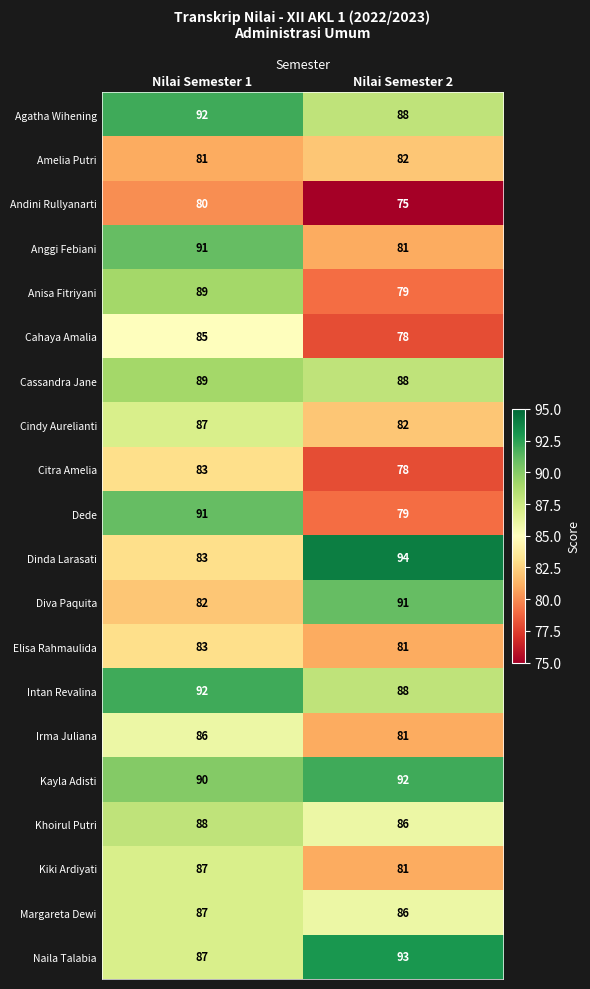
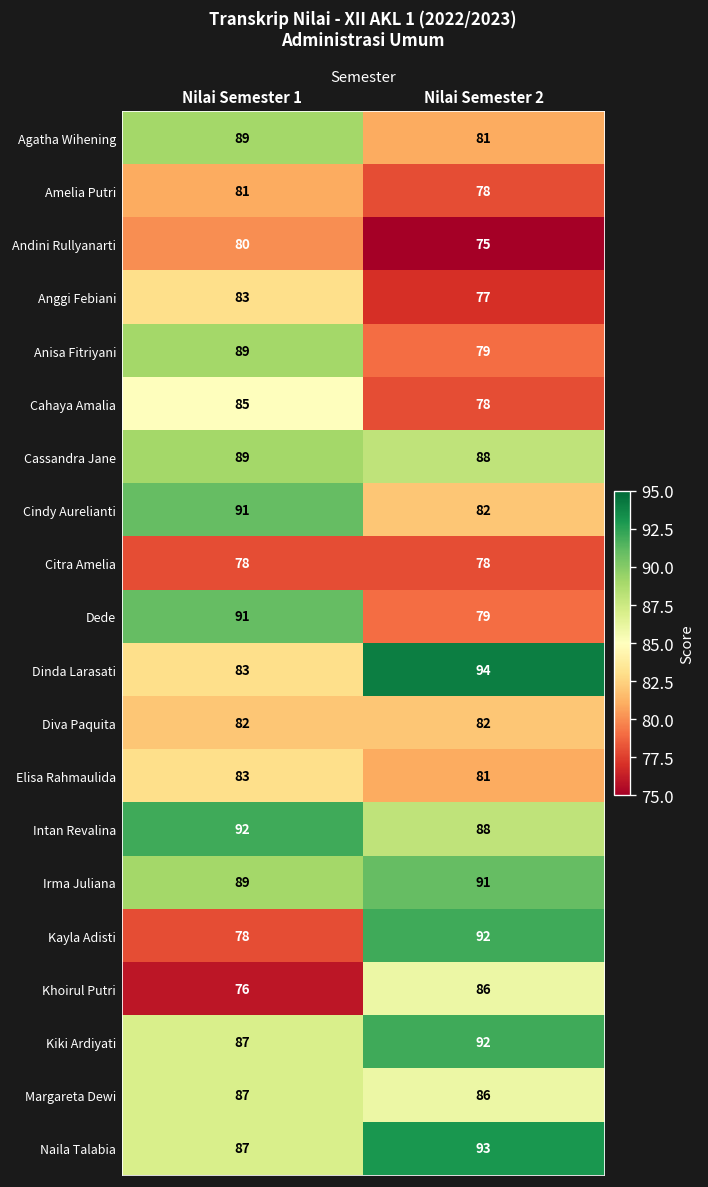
  {
    "Agatha Wihening": {
-     "Nilai Semester 1": 92,
-     "Nilai Semester 2": 88
+     "Nilai Semester 1": 89,
+     "Nilai Semester 2": 81
    },
    "Amelia Putri": {
      "Nilai Semester 1": 81,
-     "Nilai Semester 2": 82
+     "Nilai Semester 2": 78
    },
    "Andini Rullyanarti": {
      "Nilai Semester 1": 80,
      "Nilai Semester 2": 75
    },
    "Anggi Febiani": {
-     "Nilai Semester 1": 91,
-     "Nilai Semester 2": 81
+     "Nilai Semester 1": 83,
+     "Nilai Semester 2": 77
    },
    "Anisa Fitriyani": {
      "Nilai Semester 1": 89,
      "Nilai Semester 2": 79
    },
    "Cahaya Amalia": {
      "Nilai Semester 1": 85,
      "Nilai Semester 2": 78
    },
    "Cassandra Jane": {
      "Nilai Semester 1": 89,
      "Nilai Semester 2": 88
    },
    "Cindy Aurelianti": {
-     "Nilai Semester 1": 87,
+     "Nilai Semester 1": 91,
      "Nilai Semester 2": 82
    },
    "Citra Amelia": {
-     "Nilai Semester 1": 83,
+     "Nilai Semester 1": 78,
      "Nilai Semester 2": 78
    },
    "Dede": {
      "Nilai Semester 1": 91,
      "Nilai Semester 2": 79
    },
    "Dinda Larasati": {
      "Nilai Semester 1": 83,
      "Nilai Semester 2": 94
    },
    "Diva Paquita": {
      "Nilai Semester 1": 82,
-     "Nilai Semester 2": 91
+     "Nilai Semester 2": 82
    },
    "Elisa Rahmaulida": {
      "Nilai Semester 1": 83,
      "Nilai Semester 2": 81
    },
    "Intan Revalina": {
      "Nilai Semester 1": 92,
      "Nilai Semester 2": 88
    },
    "Irma Juliana": {
-     "Nilai Semester 1": 86,
-     "Nilai Semester 2": 81
+     "Nilai Semester 1": 89,
+     "Nilai Semester 2": 91
    },
    "Kayla Adisti": {
-     "Nilai Semester 1": 90,
+     "Nilai Semester 1": 78,
      "Nilai Semester 2": 92
    },
    "Khoirul Putri": {
-     "Nilai Semester 1": 88,
+     "Nilai Semester 1": 76,
      "Nilai Semester 2": 86
    },
    "Kiki Ardiyati": {
      "Nilai Semester 1": 87,
-     "Nilai Semester 2": 81
+     "Nilai Semester 2": 92
    },
    "Margareta Dewi": {
      "Nilai Semester 1": 87,
      "Nilai Semester 2": 86
    },
    "Naila Talabia": {
      "Nilai Semester 1": 87,
      "Nilai Semester 2": 93
    }
  }
